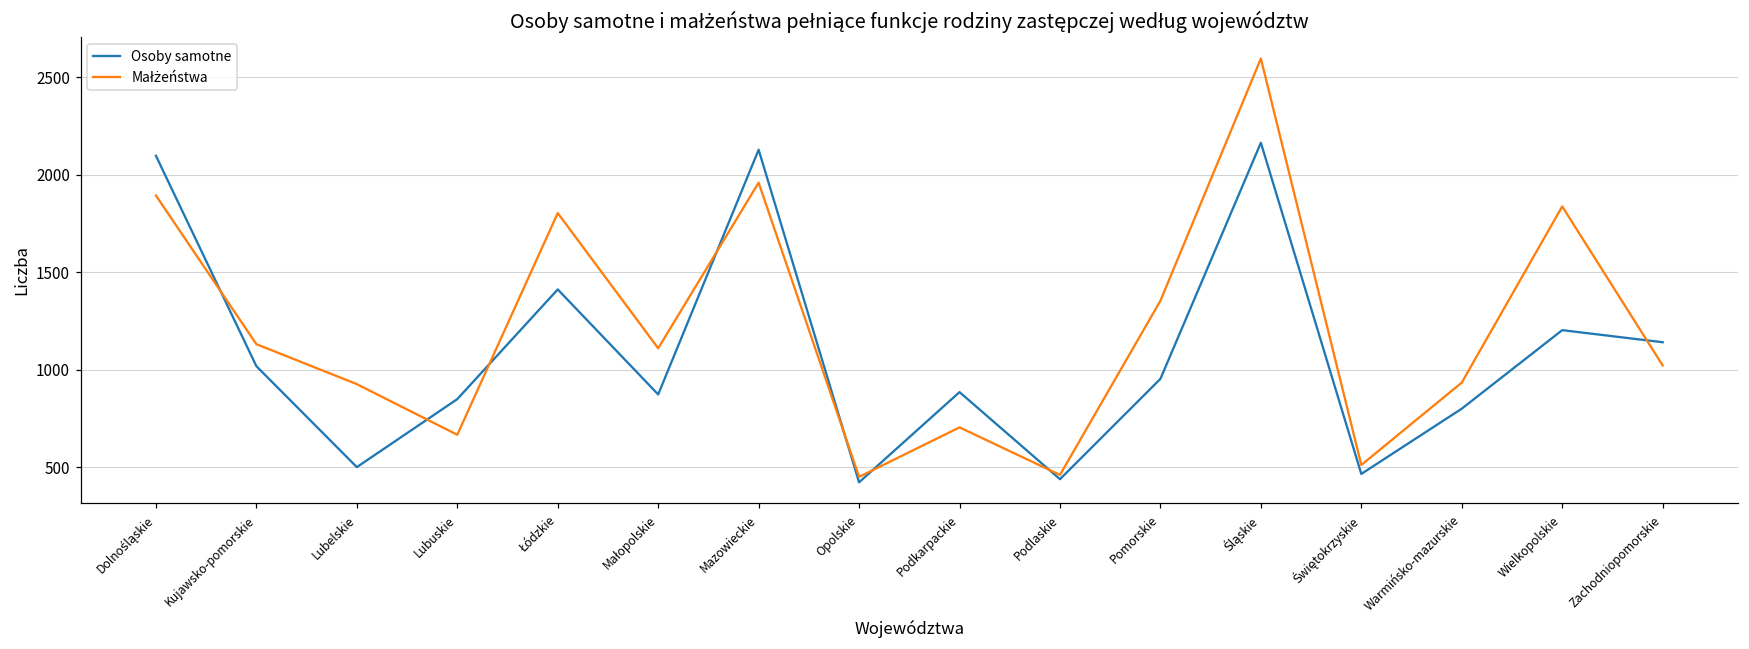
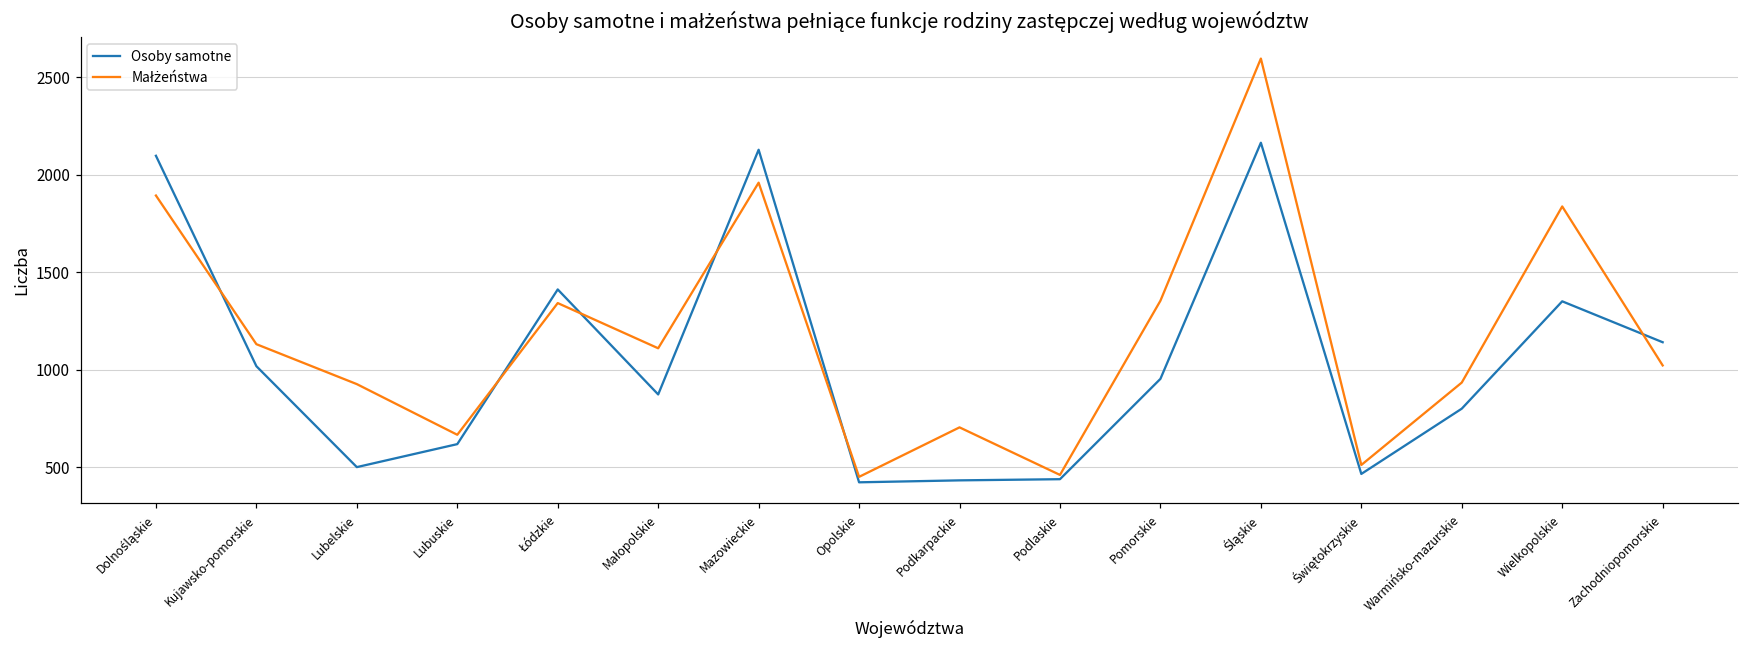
  {
    "Osoby samotne": {
      "Dolnośląskie": 2100,
      "Kujawsko-pomorskie": 1020,
      "Lubelskie": 500,
-     "Lubuskie": 850,
+     "Lubuskie": 620,
      "Łódzkie": 1410,
      "Małopolskie": 870,
      "Mazowieckie": 2130,
      "Opolskie": 420,
-     "Podkarpackie": 890,
+     "Podkarpackie": 430,
      "Podlaskie": 440,
      "Pomorskie": 950,
      "Śląskie": 2170,
      "Świętokrzyskie": 470,
      "Warmińsko-mazurskie": 800,
-     "Wielkopolskie": 1200,
+     "Wielkopolskie": 1350,
      "Zachodniopomorskie": 1140
    },
    "Małżeństwa": {
      "Dolnośląskie": 1890,
      "Kujawsko-pomorskie": 1130,
      "Lubelskie": 930,
      "Lubuskie": 670,
-     "Łódzkie": 1800,
+     "Łódzkie": 1340,
      "Małopolskie": 1110,
      "Mazowieckie": 1960,
      "Opolskie": 450,
      "Podkarpackie": 700,
      "Podlaskie": 460,
      "Pomorskie": 1350,
      "Śląskie": 2600,
      "Świętokrzyskie": 510,
      "Warmińsko-mazurskie": 930,
      "Wielkopolskie": 1840,
      "Zachodniopomorskie": 1020
    }
  }
